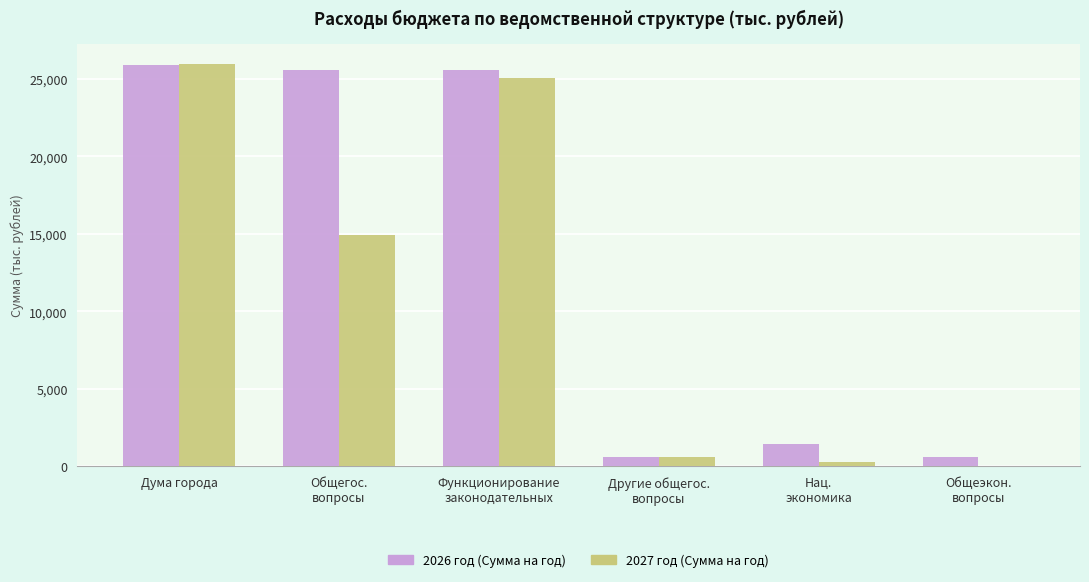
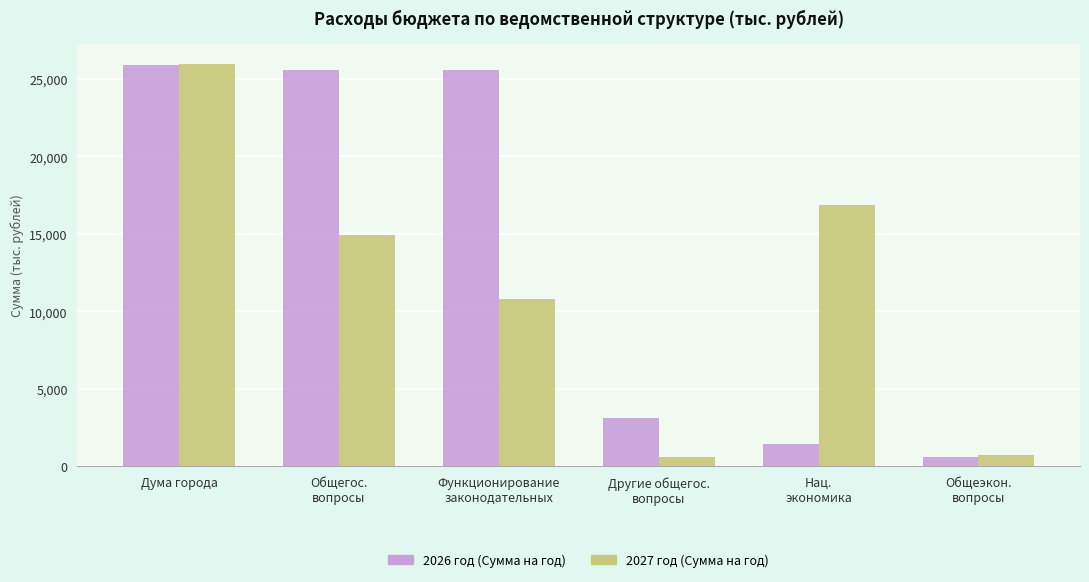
  {
    "2026 год (Сумма на год)": {
      "Дума города": "25,900",
      "Общегос. вопросы": "25,600",
      "Функционирование законодательных": "25,500",
-     "Другие общегос. вопросы": "600",
+     "Другие общегос. вопросы": "3,100",
      "Нац. экономика": "1,500",
      "Общеэкон. вопросы": "600"
    },
    "2027 год (Сумма на год)": {
      "Дума города": "26,000",
      "Общегос. вопросы": "14,900",
-     "Функционирование законодательных": "25,100",
+     "Функционирование законодательных": "10,800",
      "Другие общегос. вопросы": "600",
-     "Нац. экономика": "300",
-     "Общеэкон. вопросы": "0"
+     "Нац. экономика": "16,800",
+     "Общеэкон. вопросы": "800"
    }
  }
